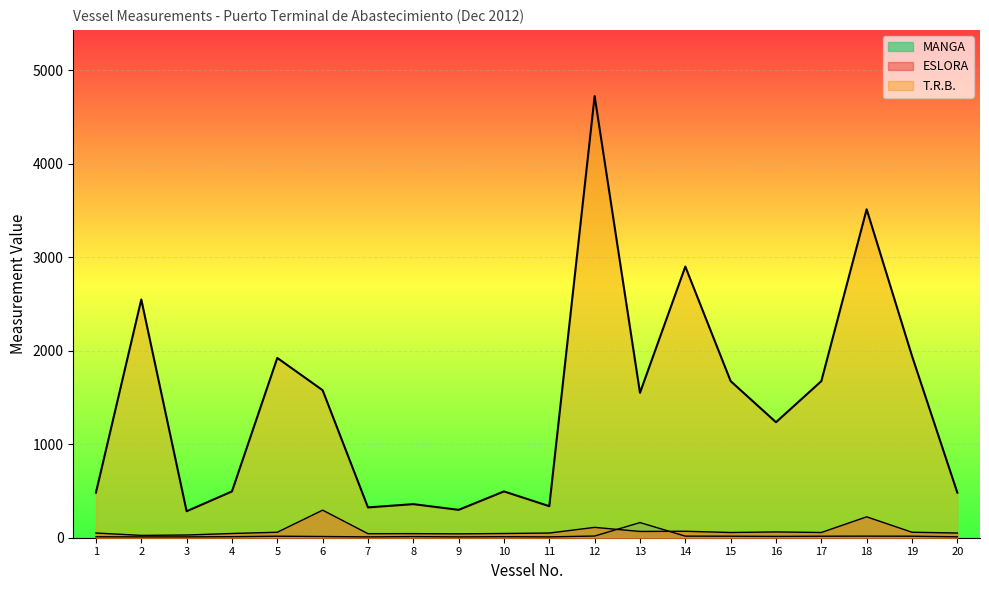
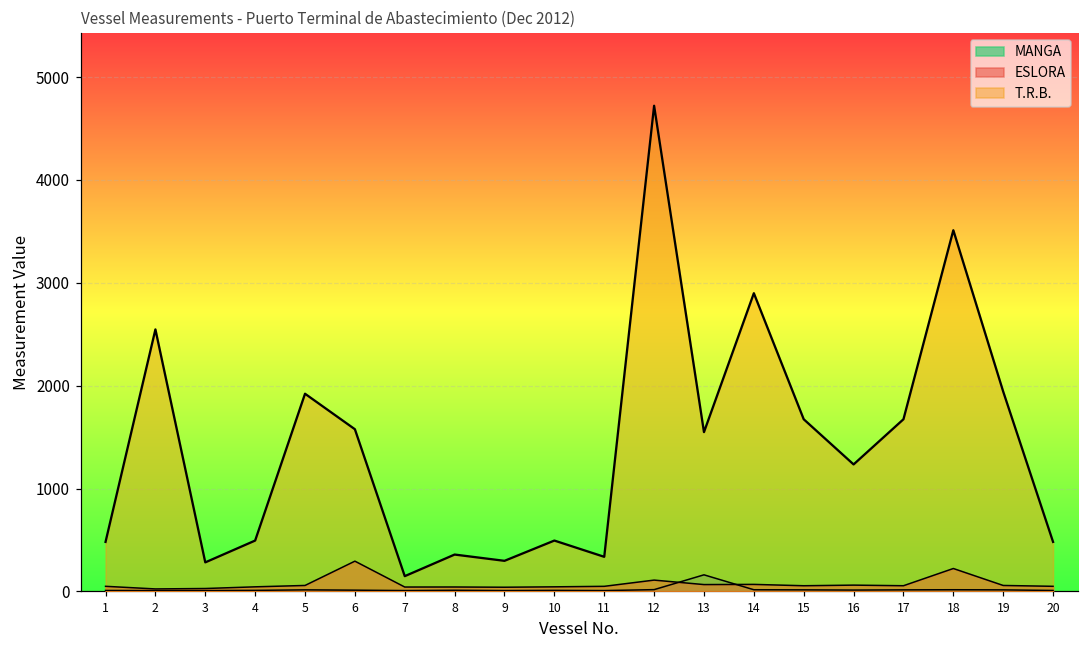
  {
    "MANGA": {
      "1": 0,
      "4": 0,
      "5": 0,
      "6": 0,
      "7": 0,
      "8": 0,
      "9": 0,
      "10": 0,
      "11": 0,
      "12": 0,
      "13": 200,
      "14": 0,
      "15": 0,
      "16": 0,
      "17": 0,
      "18": 0,
      "19": 0,
      "20": 0
    },
    "ESLORA": {
      "1": 100,
      "4": 0,
      "5": 100,
      "6": 300,
      "7": 0,
      "8": 0,
      "9": 0,
      "10": 0,
      "11": 100,
      "12": 100,
      "13": 100,
      "14": 100,
      "15": 100,
      "16": 100,
      "17": 100,
      "18": 200,
      "19": 100,
      "20": 100
    },
    "T.R.B.": {
      "1": 500,
      "2": 2500,
      "3": 300,
      "4": 500,
      "5": 1900,
      "6": 1600,
-     "7": 300,
+     "7": 100,
      "8": 400,
      "9": 300,
      "10": 500,
      "11": 300,
      "12": 4700,
      "13": 1500,
      "14": 2900,
      "15": 1700,
      "16": 1200,
      "17": 1700,
      "18": 3500,
      "19": 1900,
      "20": 500
    }
  }
